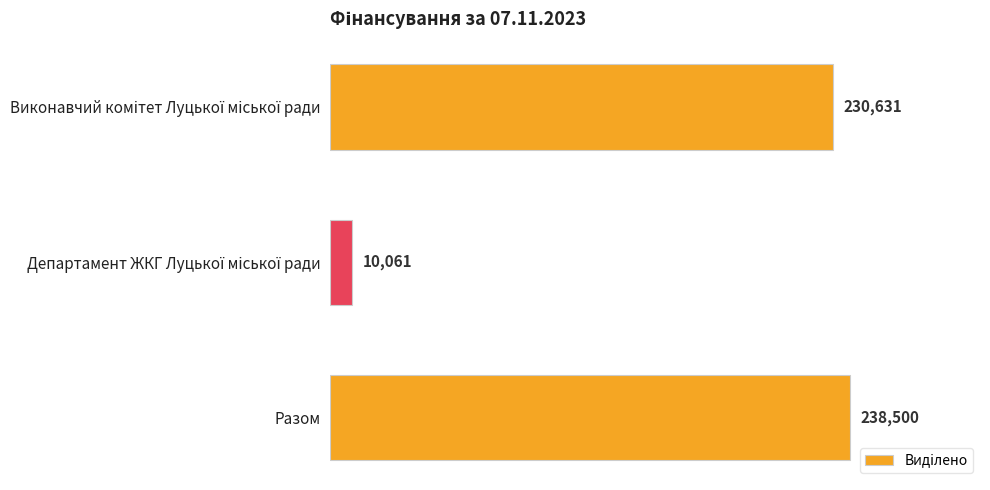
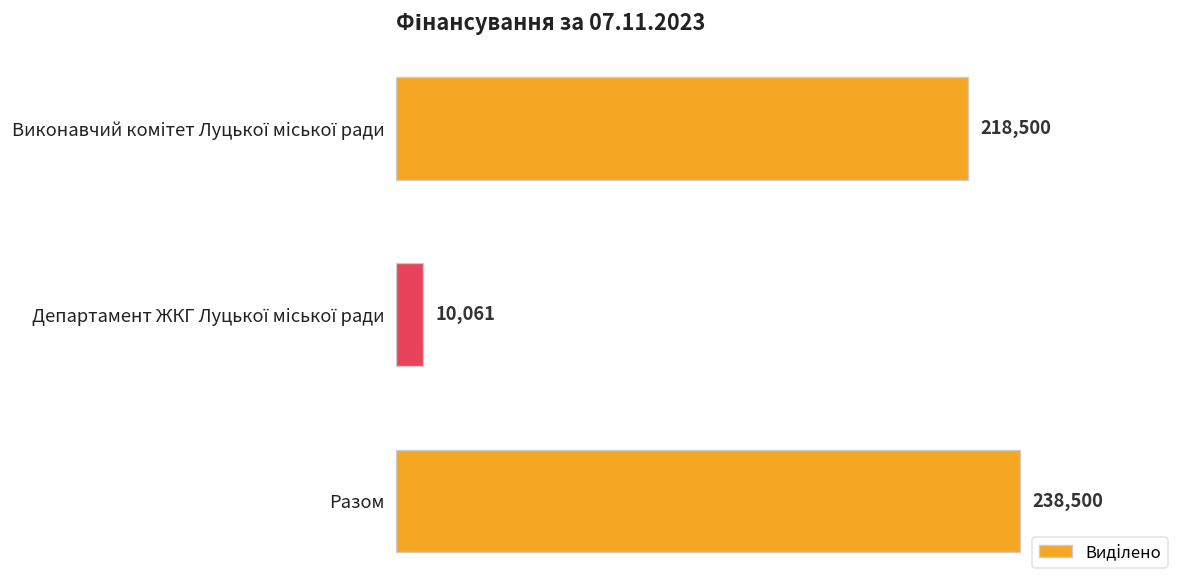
  {
-   "Виконавчий комітет Луцької міської ради": "230,631",
+   "Виконавчий комітет Луцької міської ради": "218,500",
    "Департамент ЖКГ Луцької міської ради": "10,061",
    "Разом": "238,500"
  }
